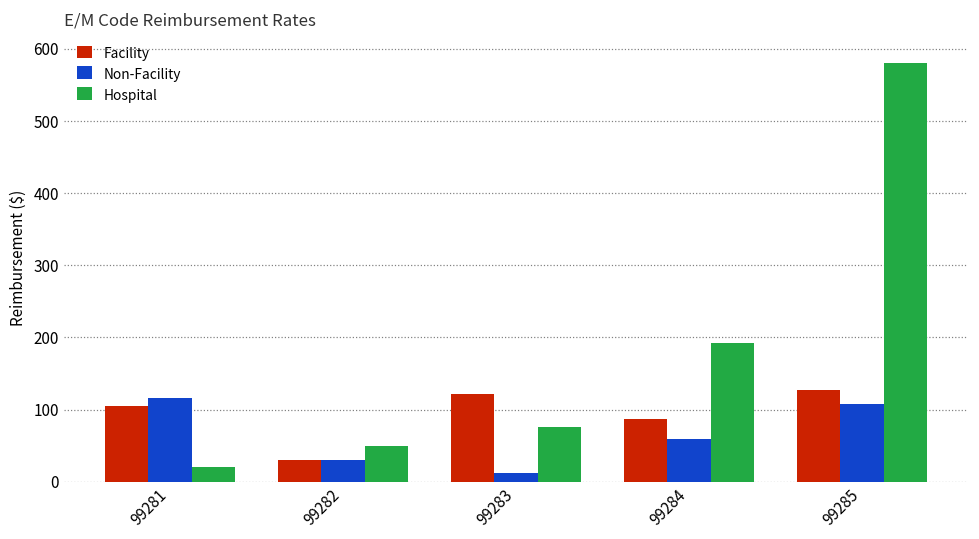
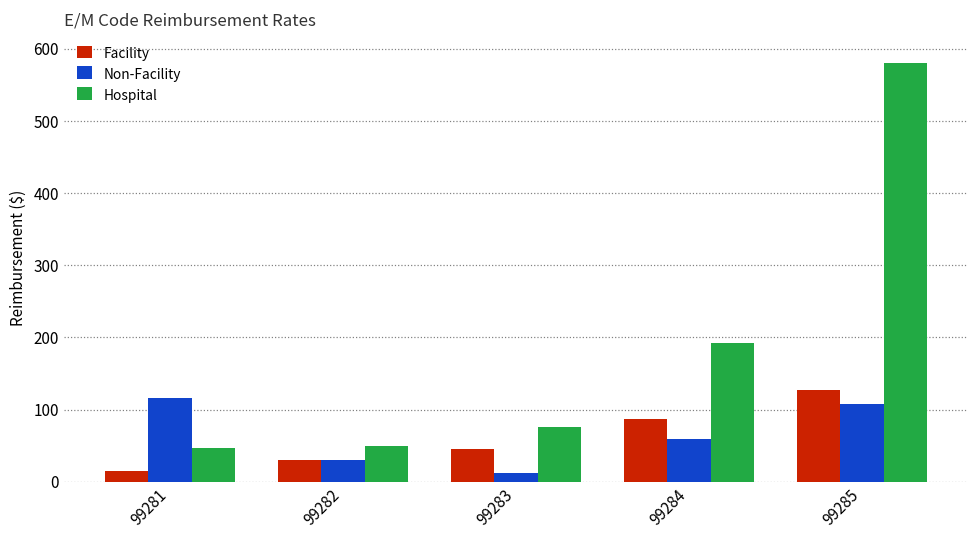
  {
    "Facility": {
-     "99281": 110,
+     "99281": 20,
      "99282": 30,
-     "99283": 120,
+     "99283": 50,
      "99284": 90,
      "99285": 130
    },
    "Non-Facility": {
      "99281": 120,
      "99282": 30,
      "99283": 10,
      "99284": 60,
      "99285": 110
    },
    "Hospital": {
-     "99281": 20,
+     "99281": 50,
      "99282": 50,
      "99283": 80,
      "99284": 190,
      "99285": 580
    }
  }
